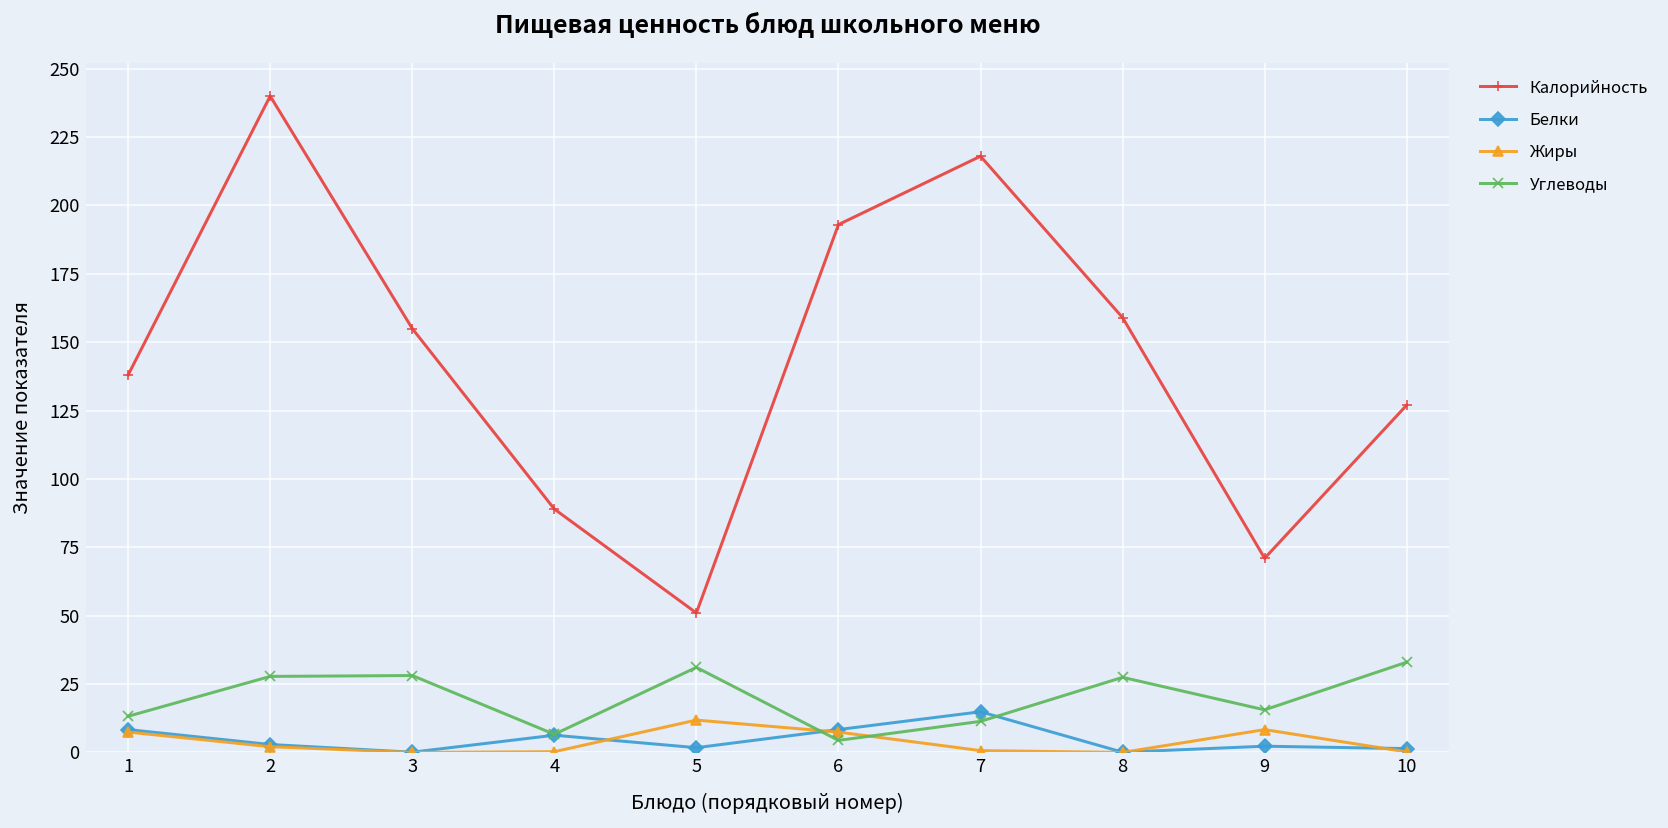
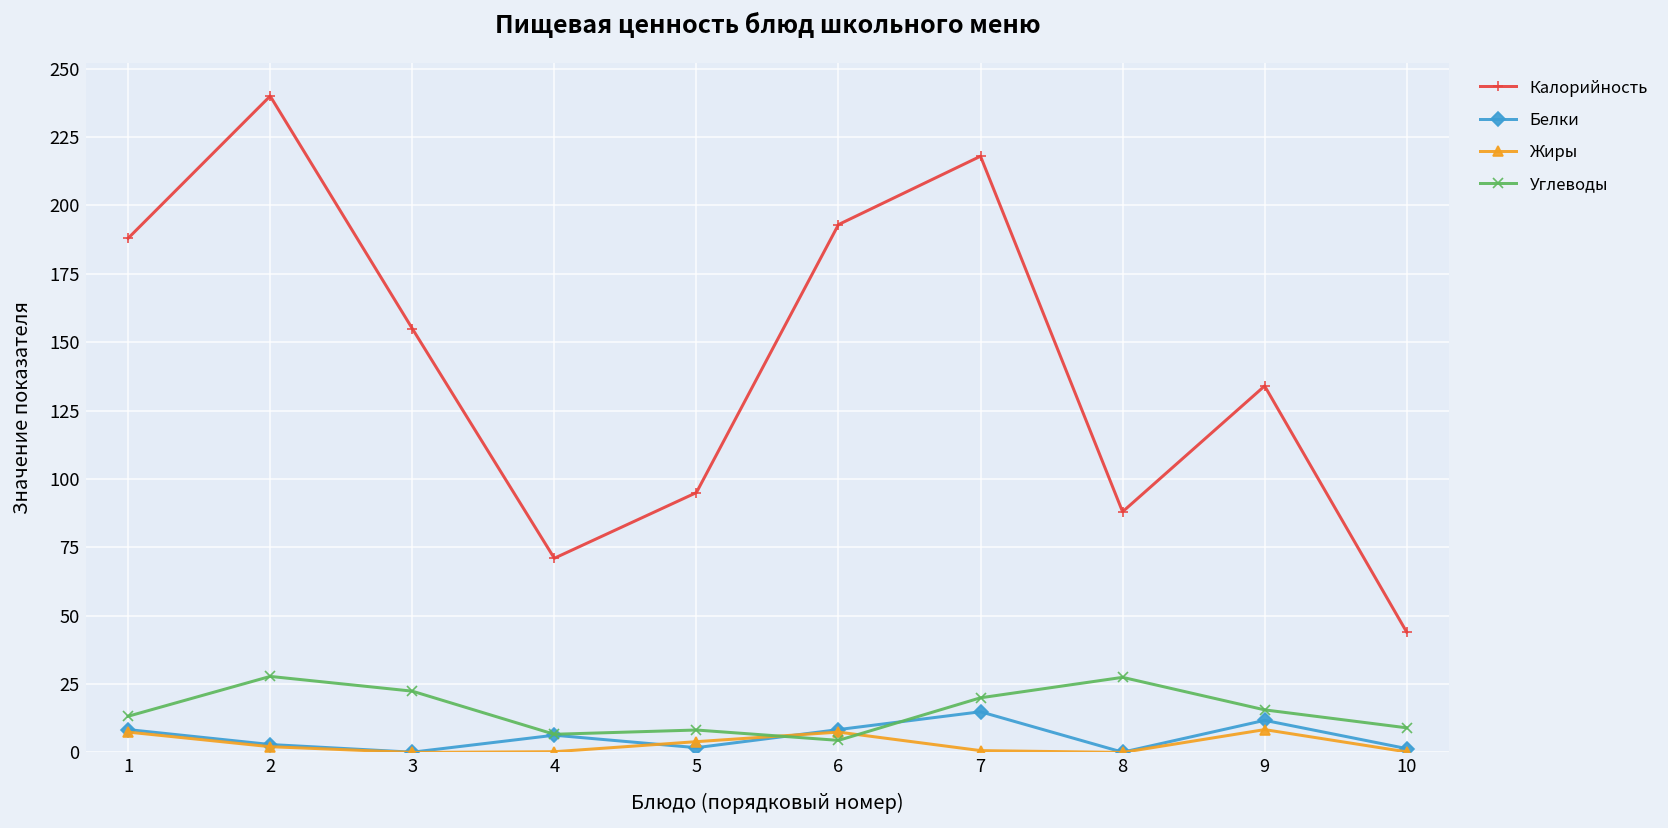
  {
    "Калорийность": {
-     "1": 138,
+     "1": 188,
      "2": 240,
      "3": 155,
-     "4": 89,
-     "5": 51,
+     "4": 71,
+     "5": 95,
      "6": 193,
      "7": 218,
-     "8": 159,
-     "9": 71,
-     "10": 127
+     "8": 88,
+     "9": 134,
+     "10": 44
    },
    "Белки": {
      "5": 2,
      "7": 15,
-     "9": 2,
+     "9": 12,
      "10": 1
    },
    "Жиры": {
      "4": 0,
-     "5": 12,
+     "5": 4,
      "7": 1,
      "9": 8,
      "10": 0
    },
    "Углеводы": {
      "1": 13,
      "2": 28,
-     "3": 28,
-     "5": 31,
+     "3": 22,
+     "5": 8,
      "6": 4,
-     "7": 11,
+     "7": 20,
      "8": 27,
      "9": 16,
-     "10": 33
+     "10": 9
    }
  }
